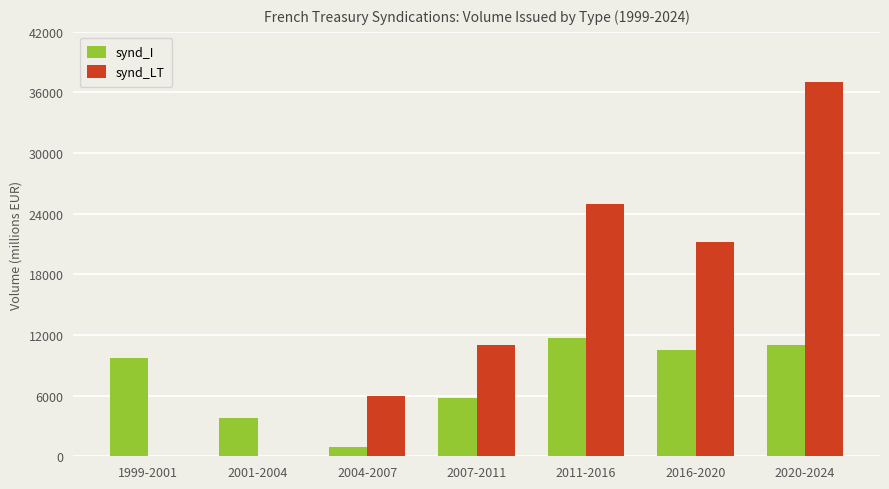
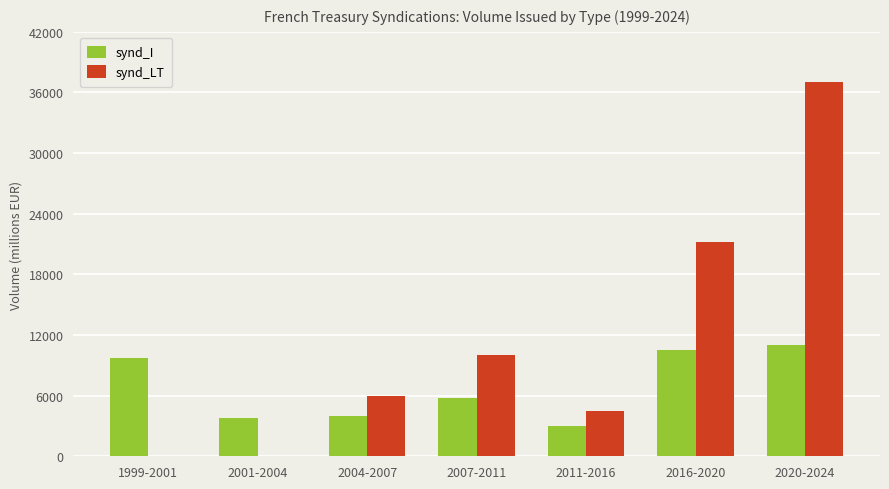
  {
    "synd_I": {
      "1999-2001": 9700,
      "2001-2004": 3800,
-     "2004-2007": 900,
+     "2004-2007": 4000,
      "2007-2011": 5800,
-     "2011-2016": 11700,
+     "2011-2016": 3000,
      "2016-2020": 10500,
      "2020-2024": 11000
    },
    "synd_LT": {
      "1999-2001": 0,
      "2001-2004": 0,
      "2004-2007": 6000,
-     "2007-2011": 11000,
-     "2011-2016": 24900,
+     "2007-2011": 10100,
+     "2011-2016": 4500,
      "2016-2020": 21200,
      "2020-2024": 37000
    }
  }
